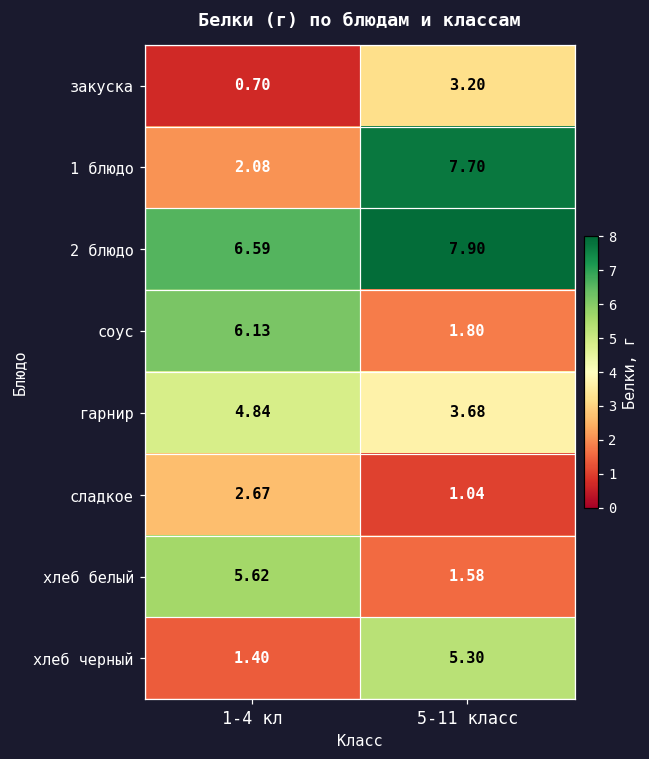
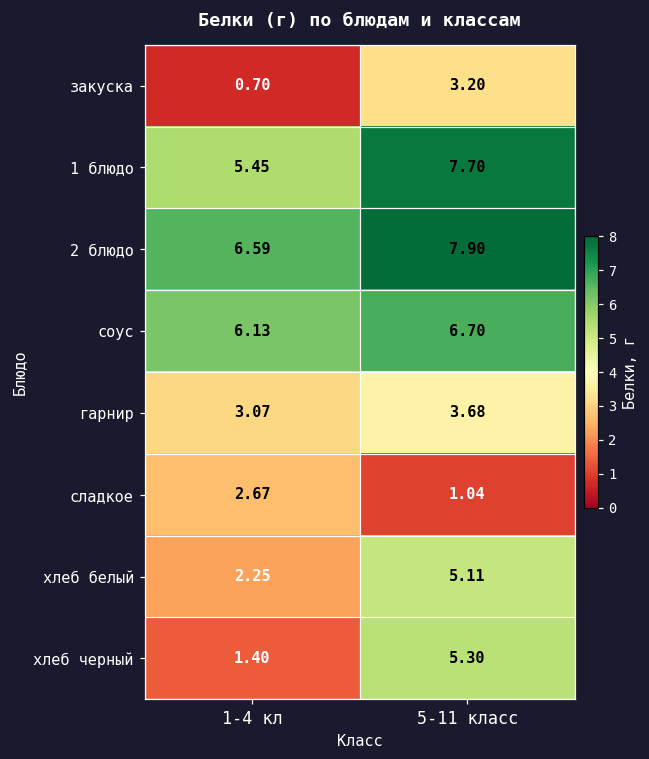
  {
    "закуска": {
      "1-4 кл": 0.70,
      "5-11 класс": 3.20
    },
    "1 блюдо": {
-     "1-4 кл": 2.08,
+     "1-4 кл": 5.45,
      "5-11 класс": 7.70
    },
    "2 блюдо": {
      "1-4 кл": 6.59,
      "5-11 класс": 7.90
    },
    "соус": {
      "1-4 кл": 6.13,
-     "5-11 класс": 1.80
+     "5-11 класс": 6.70
    },
    "гарнир": {
-     "1-4 кл": 4.84,
+     "1-4 кл": 3.07,
      "5-11 класс": 3.68
    },
    "сладкое": {
      "1-4 кл": 2.67,
      "5-11 класс": 1.04
    },
    "хлеб белый": {
-     "1-4 кл": 5.62,
-     "5-11 класс": 1.58
+     "1-4 кл": 2.25,
+     "5-11 класс": 5.11
    },
    "хлеб черный": {
      "1-4 кл": 1.40,
      "5-11 класс": 5.30
    }
  }
